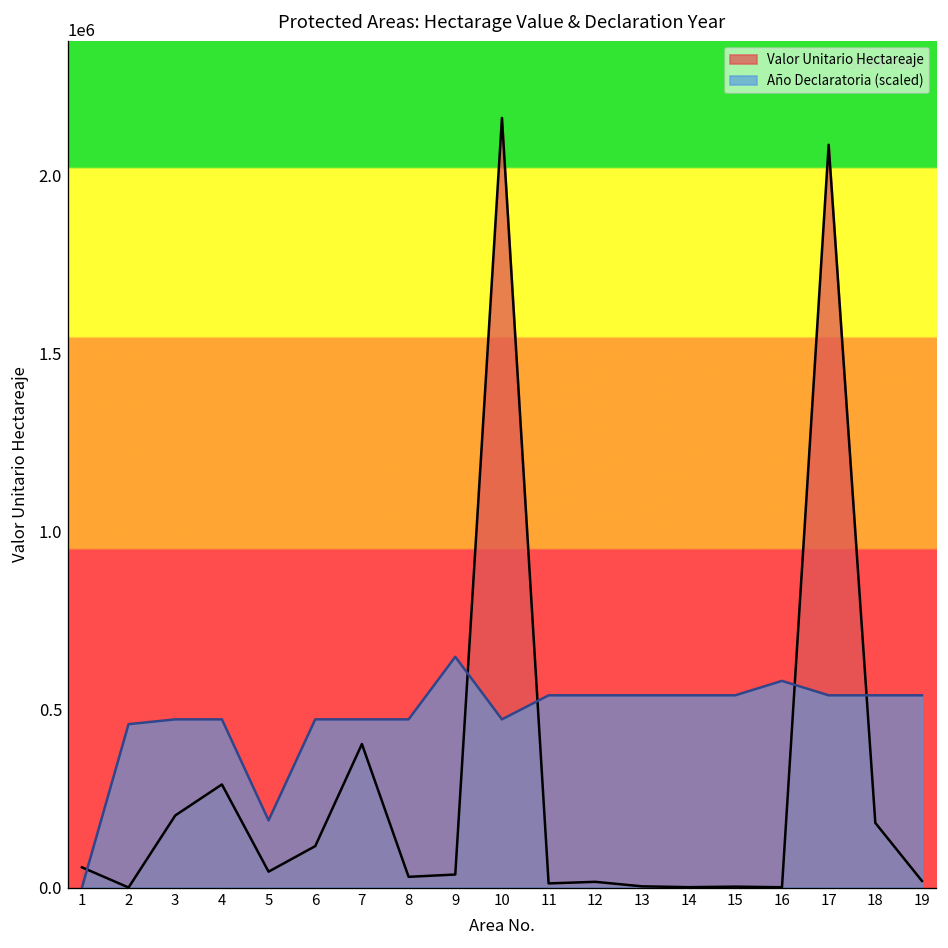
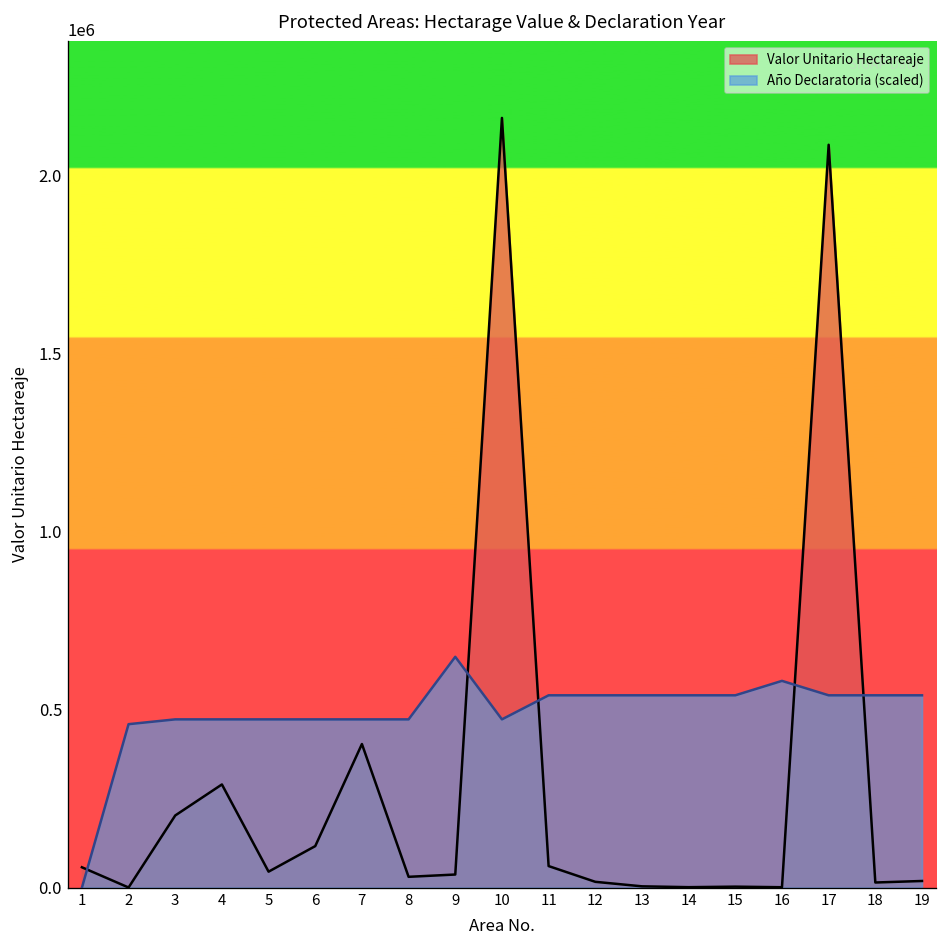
  {
    "Valor Unitario Hectareaje": {
      "1": 60000,
      "2": 0,
      "3": 200000,
      "4": 290000,
      "5": 50000,
      "6": 120000,
      "7": 400000,
      "8": 30000,
      "9": 40000,
      "10": 2160000,
-     "11": 10000,
+     "11": 60000,
      "12": 20000,
      "13": 0,
      "14": 0,
      "15": 0,
      "16": 0,
      "17": 2080000,
-     "18": 180000,
+     "18": 10000,
      "19": 20000
    },
    "Año Declaratoria (scaled)": {
      "1": 0,
      "2": 460000,
      "3": 470000,
      "4": 470000,
-     "5": 190000,
+     "5": 470000,
      "6": 470000,
      "7": 470000,
      "8": 470000,
      "9": 650000,
      "10": 470000,
      "11": 540000,
      "12": 540000,
      "13": 540000,
      "14": 540000,
      "15": 540000,
      "16": 580000,
      "17": 540000,
      "18": 540000,
      "19": 540000
    }
  }
